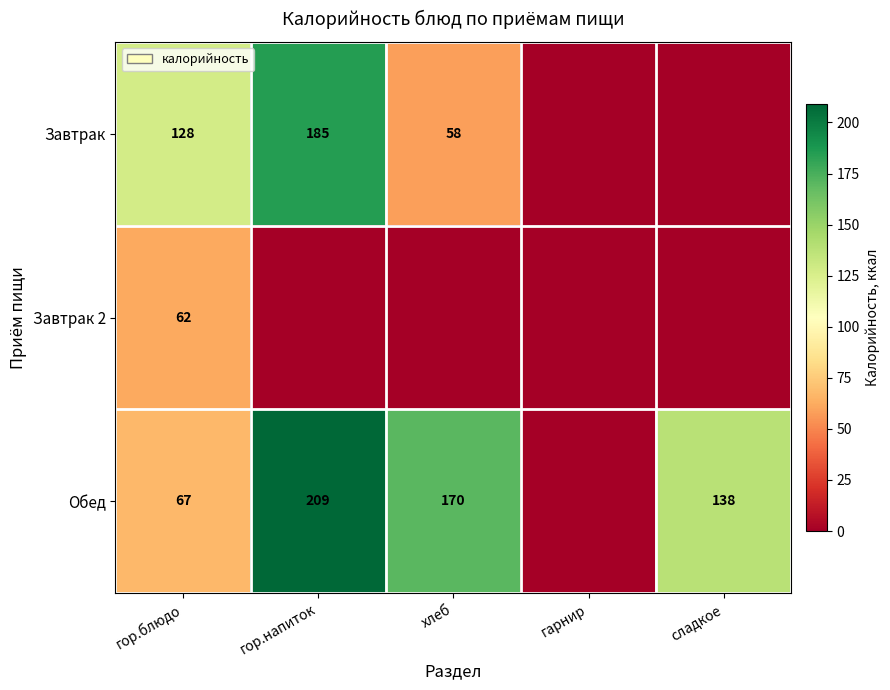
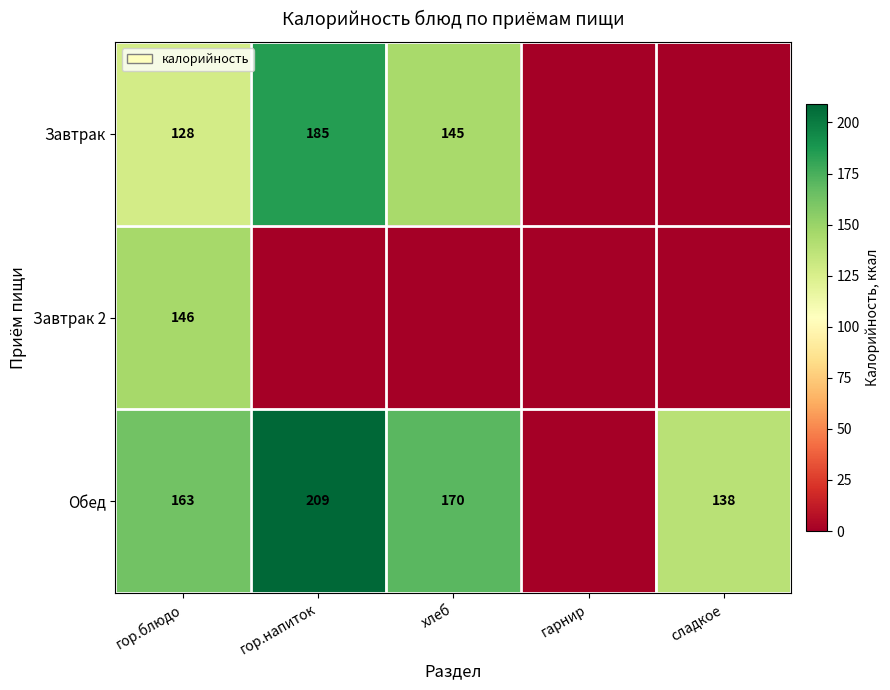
  {
    "Завтрак": {
      "гор.блюдо": 128,
      "гор.напиток": 185,
-     "хлеб": 58
+     "хлеб": 145
    },
    "Завтрак 2": {
-     "гор.блюдо": 62
+     "гор.блюдо": 146
    },
    "Обед": {
-     "гор.блюдо": 67,
+     "гор.блюдо": 163,
      "гор.напиток": 209,
      "хлеб": 170,
      "сладкое": 138
    }
  }
